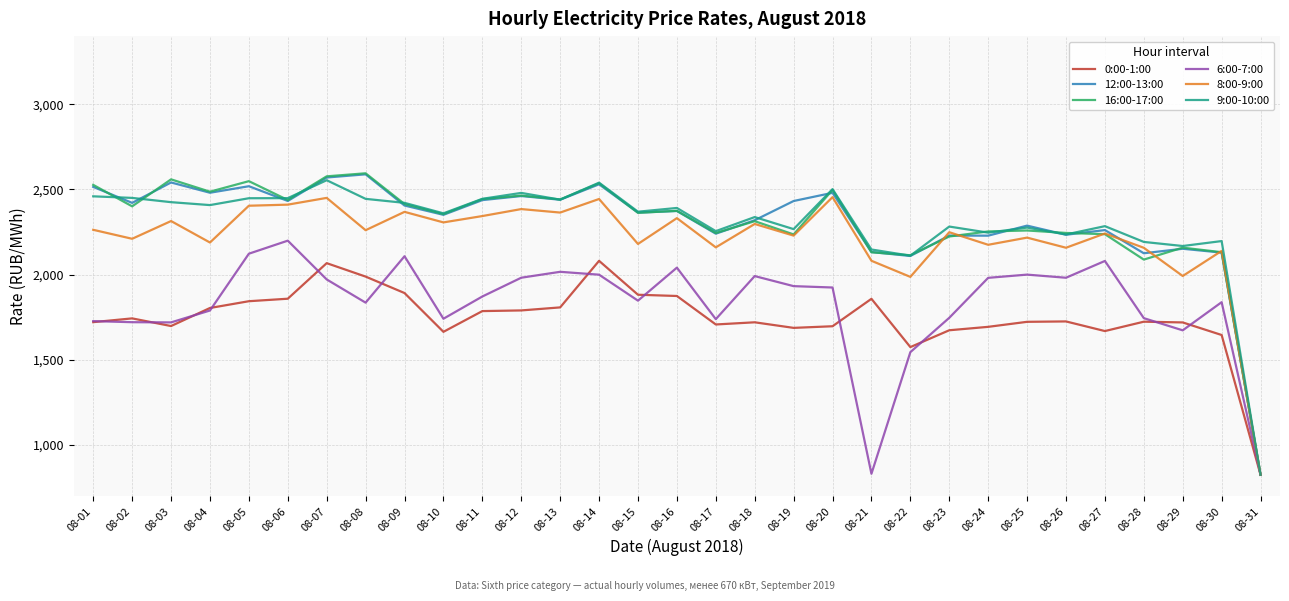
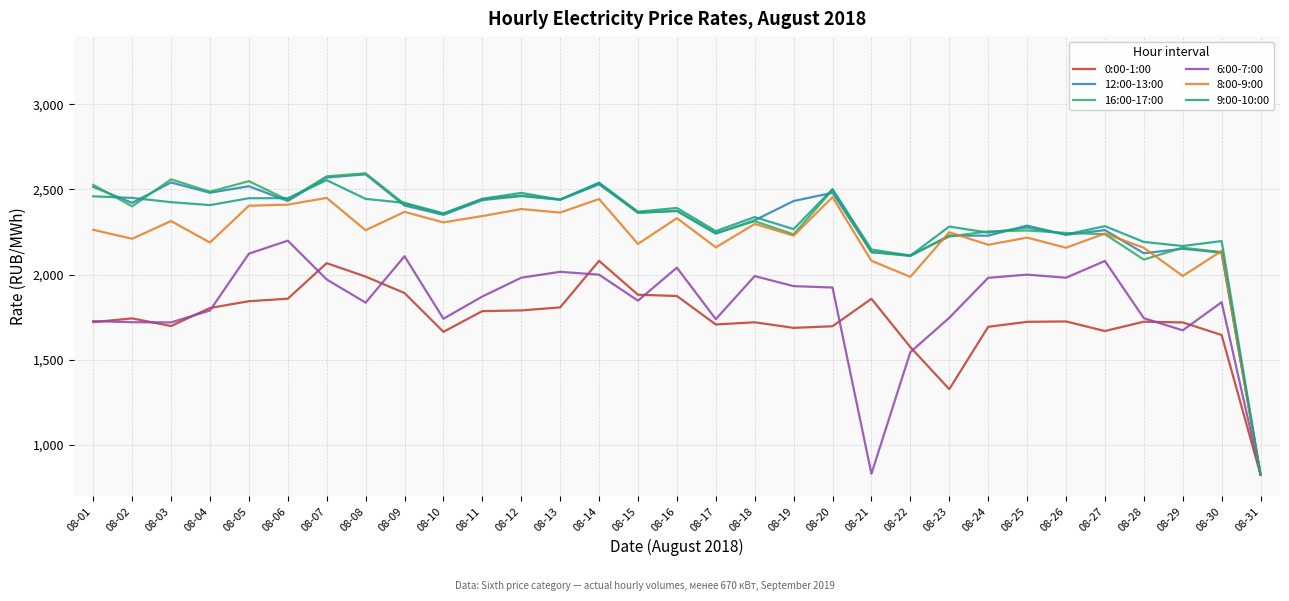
  {
    "0:00-1:00": {
      "08-02": "1,740",
      "08-03": "1,700",
      "08-05": "1,840",
      "08-06": "1,860",
      "08-07": "2,070",
      "08-08": "1,990",
      "08-09": "1,890",
      "08-10": "1,660",
      "08-11": "1,790",
      "08-12": "1,790",
      "08-13": "1,810",
      "08-14": "2,080",
      "08-15": "1,880",
      "08-16": "1,870",
      "08-17": "1,710",
      "08-18": "1,720",
      "08-19": "1,690",
      "08-20": "1,700",
      "08-21": "1,860",
      "08-22": "1,570",
-     "08-23": "1,670",
+     "08-23": "1,330",
      "08-24": "1,690",
      "08-25": "1,720",
      "08-26": "1,730",
      "08-27": "1,670",
      "08-28": "1,720",
      "08-29": "1,720",
      "08-30": "1,650"
    },
    "12:00-13:00": {
      "08-02": "2,420",
      "08-03": "2,540",
      "08-05": "2,520",
      "08-19": "2,430",
      "08-20": "2,480",
      "08-24": "2,230",
      "08-27": "2,260",
      "08-28": "2,130"
    },
    "6:00-7:00": {
      "08-02": "1,720",
      "08-03": "1,720",
      "08-05": "2,120",
      "08-06": "2,200",
      "08-07": "1,970",
      "08-08": "1,840",
      "08-09": "2,110",
      "08-10": "1,740",
      "08-11": "1,870",
      "08-12": "1,980",
      "08-13": "2,020",
      "08-14": "2,000",
      "08-15": "1,850",
      "08-16": "2,040",
      "08-17": "1,740",
      "08-18": "1,990",
      "08-19": "1,930",
      "08-20": "1,920",
      "08-21": "830",
      "08-22": "1,550",
      "08-23": "1,750",
      "08-24": "1,980",
      "08-25": "2,000",
      "08-26": "1,980",
      "08-27": "2,080",
      "08-28": "1,740",
      "08-29": "1,670",
      "08-30": "1,840"
    },
    "8:00-9:00": {
      "08-01": "2,260",
      "08-02": "2,210",
      "08-03": "2,310",
      "08-04": "2,190",
      "08-05": "2,400",
      "08-06": "2,410",
      "08-07": "2,450",
      "08-08": "2,260",
      "08-09": "2,370",
      "08-10": "2,310",
      "08-11": "2,340",
      "08-12": "2,380",
      "08-13": "2,360",
      "08-14": "2,440",
      "08-15": "2,180",
      "08-16": "2,330",
      "08-17": "2,160",
      "08-18": "2,300",
      "08-20": "2,450",
      "08-21": "2,080",
      "08-22": "1,990",
      "08-23": "2,250",
      "08-24": "2,180",
      "08-25": "2,220",
      "08-26": "2,160",
      "08-28": "2,160",
      "08-29": "1,990"
    }
  }
